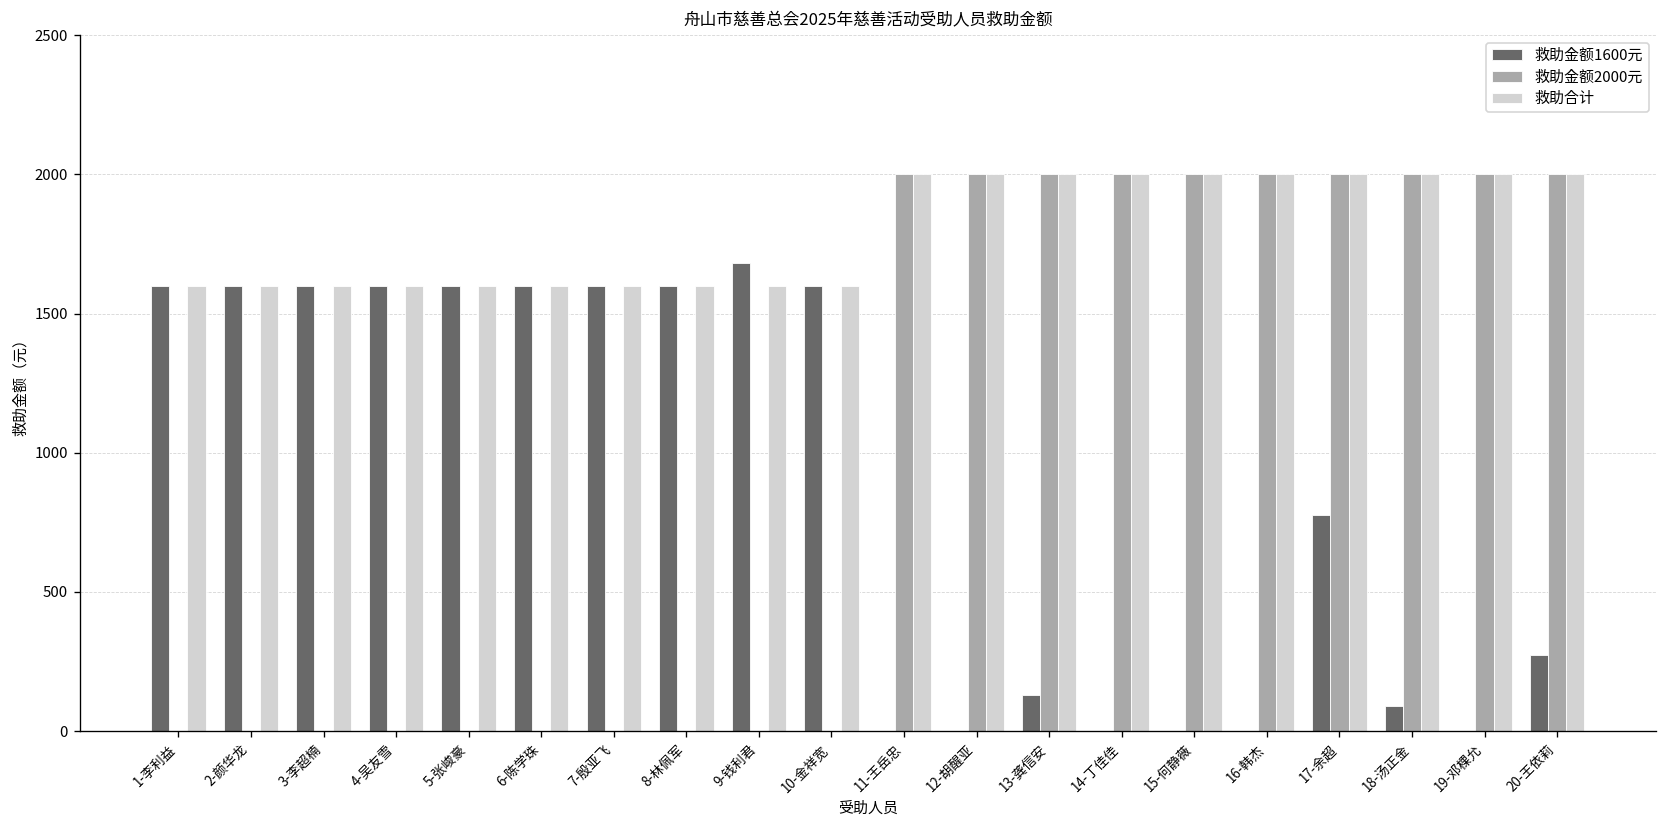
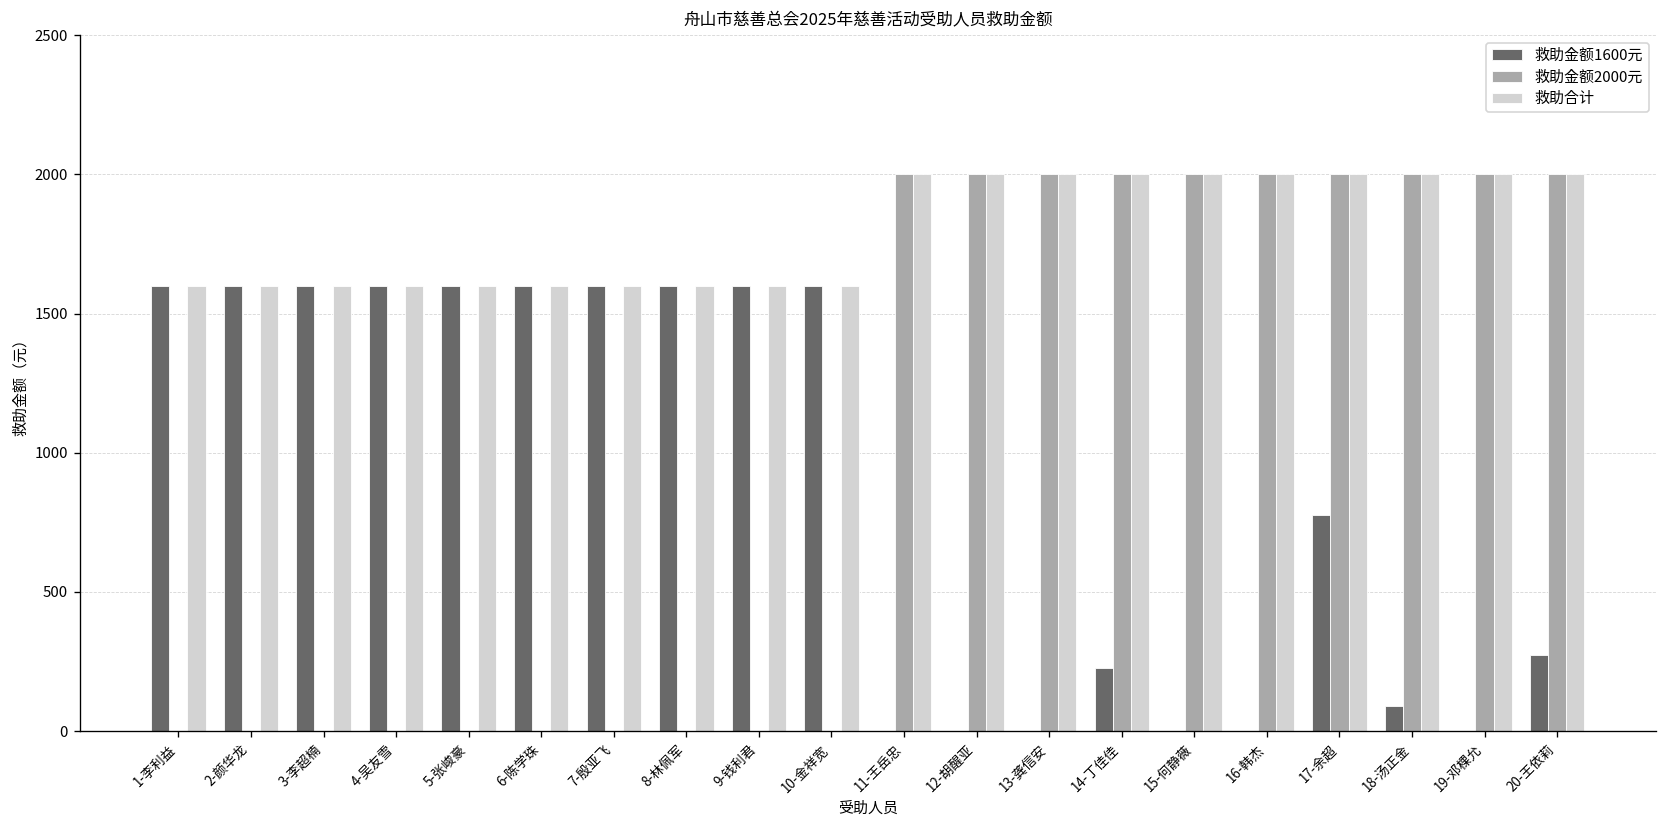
  {
    "救助金额1600元": {
      "1-李利益": 1600,
      "2-颜华龙": 1600,
      "3-李超楠": 1600,
      "4-吴友雪": 1600,
      "5-张峻豪": 1600,
      "6-陈学珠": 1600,
      "7-殷亚飞": 1600,
      "8-林佩军": 1600,
-     "9-钱利君": 1680,
+     "9-钱利君": 1600,
      "10-金祥宽": 1600,
      "11-王岳忠": 0,
      "12-胡醒亚": 0,
-     "13-龚信安": 130,
-     "14-丁佳佳": 0,
+     "13-龚信安": 0,
+     "14-丁佳佳": 230,
      "15-何静薇": 0,
      "16-韩杰": 0,
      "17-余超": 780,
      "18-汤正金": 90,
      "19-邓棵允": 0,
      "20-王依莉": 270
    },
    "救助金额2000元": {
      "1-李利益": 0,
      "2-颜华龙": 0,
      "3-李超楠": 0,
      "4-吴友雪": 0,
      "5-张峻豪": 0,
      "6-陈学珠": 0,
      "7-殷亚飞": 0,
      "8-林佩军": 0,
      "9-钱利君": 0,
      "10-金祥宽": 0,
      "11-王岳忠": 2000,
      "12-胡醒亚": 2000,
      "13-龚信安": 2000,
      "14-丁佳佳": 2000,
      "15-何静薇": 2000,
      "16-韩杰": 2000,
      "17-余超": 2000,
      "18-汤正金": 2000,
      "19-邓棵允": 2000,
      "20-王依莉": 2000
    },
    "救助合计": {
      "1-李利益": 1600,
      "2-颜华龙": 1600,
      "3-李超楠": 1600,
      "4-吴友雪": 1600,
      "5-张峻豪": 1600,
      "6-陈学珠": 1600,
      "7-殷亚飞": 1600,
      "8-林佩军": 1600,
      "9-钱利君": 1600,
      "10-金祥宽": 1600,
      "11-王岳忠": 2000,
      "12-胡醒亚": 2000,
      "13-龚信安": 2000,
      "14-丁佳佳": 2000,
      "15-何静薇": 2000,
      "16-韩杰": 2000,
      "17-余超": 2000,
      "18-汤正金": 2000,
      "19-邓棵允": 2000,
      "20-王依莉": 2000
    }
  }
